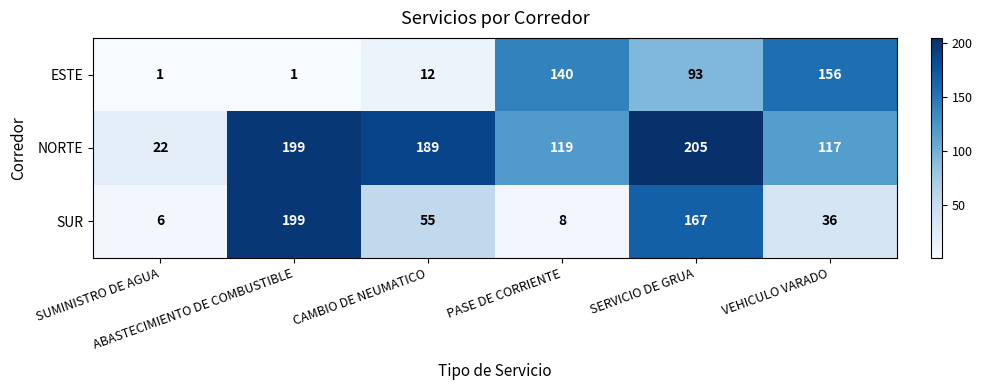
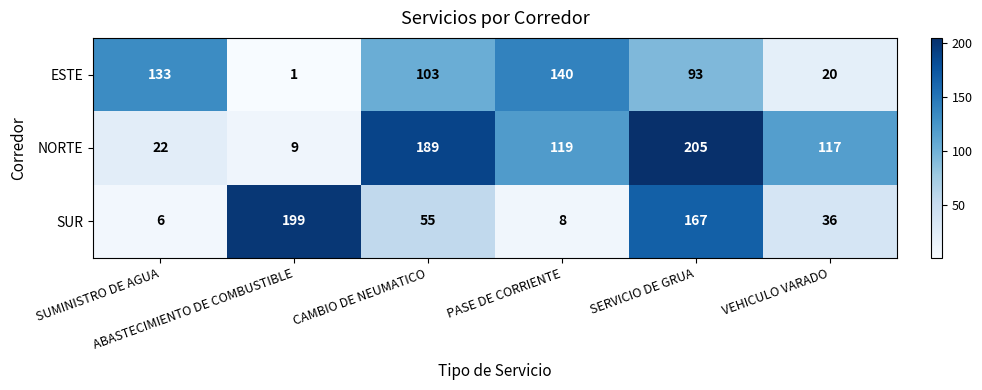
  {
    "ESTE": {
-     "SUMINISTRO DE AGUA": 1,
+     "SUMINISTRO DE AGUA": 133,
      "ABASTECIMIENTO DE COMBUSTIBLE": 1,
-     "CAMBIO DE NEUMATICO": 12,
+     "CAMBIO DE NEUMATICO": 103,
      "PASE DE CORRIENTE": 140,
      "SERVICIO DE GRUA": 93,
-     "VEHICULO VARADO": 156
+     "VEHICULO VARADO": 20
    },
    "NORTE": {
      "SUMINISTRO DE AGUA": 22,
-     "ABASTECIMIENTO DE COMBUSTIBLE": 199,
+     "ABASTECIMIENTO DE COMBUSTIBLE": 9,
      "CAMBIO DE NEUMATICO": 189,
      "PASE DE CORRIENTE": 119,
      "SERVICIO DE GRUA": 205,
      "VEHICULO VARADO": 117
    },
    "SUR": {
      "SUMINISTRO DE AGUA": 6,
      "ABASTECIMIENTO DE COMBUSTIBLE": 199,
      "CAMBIO DE NEUMATICO": 55,
      "PASE DE CORRIENTE": 8,
      "SERVICIO DE GRUA": 167,
      "VEHICULO VARADO": 36
    }
  }
